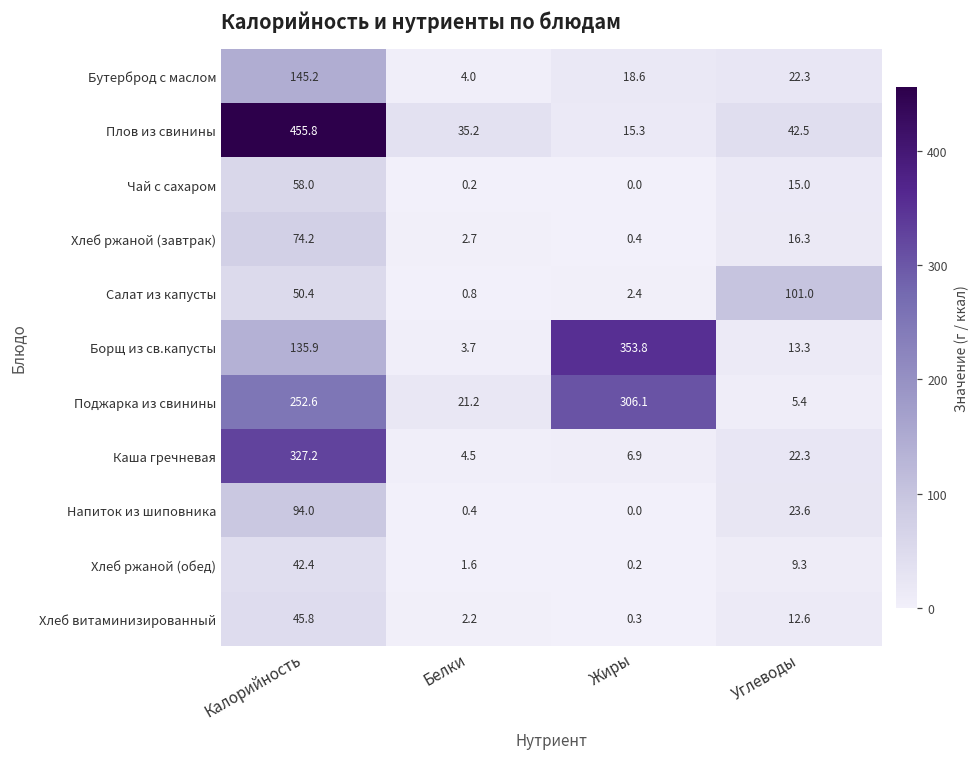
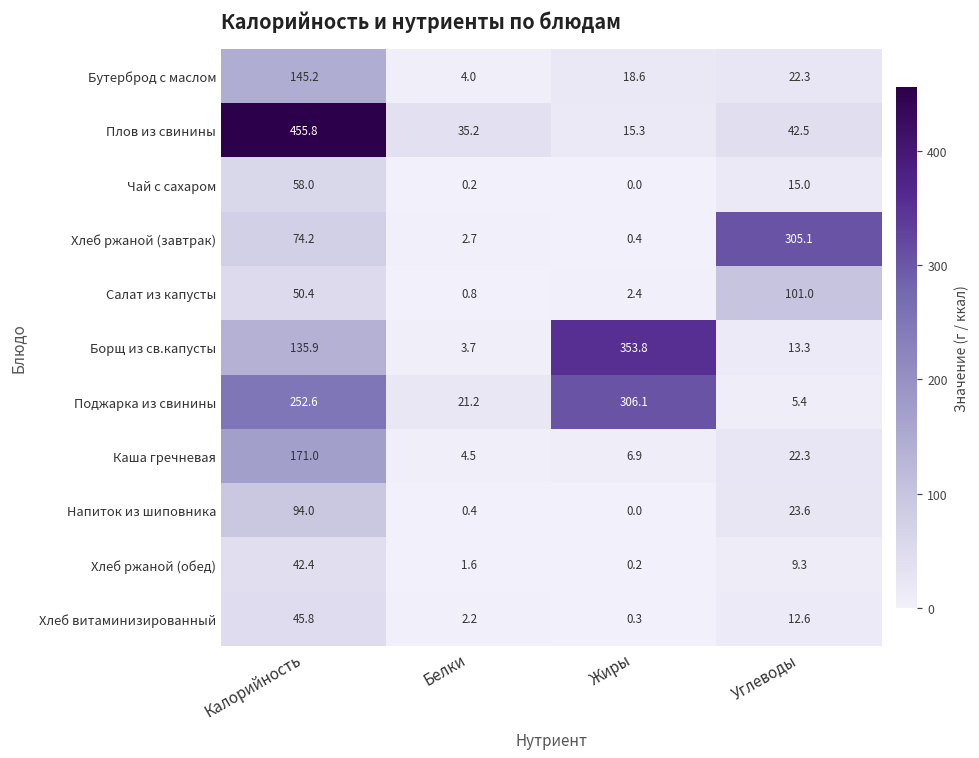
  {
    "Бутерброд с маслом": {
      "Калорийность": 145.2,
      "Белки": 4.0,
      "Жиры": 18.6,
      "Углеводы": 22.3
    },
    "Плов из свинины": {
      "Калорийность": 455.8,
      "Белки": 35.2,
      "Жиры": 15.3,
      "Углеводы": 42.5
    },
    "Чай с сахаром": {
      "Калорийность": 58.0,
      "Белки": 0.2,
      "Жиры": 0.0,
      "Углеводы": 15.0
    },
    "Хлеб ржаной (завтрак)": {
      "Калорийность": 74.2,
      "Белки": 2.7,
      "Жиры": 0.4,
-     "Углеводы": 16.3
+     "Углеводы": 305.1
    },
    "Салат из капусты": {
      "Калорийность": 50.4,
      "Белки": 0.8,
      "Жиры": 2.4,
      "Углеводы": 101.0
    },
    "Борщ из св.капусты": {
      "Калорийность": 135.9,
      "Белки": 3.7,
      "Жиры": 353.8,
      "Углеводы": 13.3
    },
    "Поджарка из свинины": {
      "Калорийность": 252.6,
      "Белки": 21.2,
      "Жиры": 306.1,
      "Углеводы": 5.4
    },
    "Каша гречневая": {
-     "Калорийность": 327.2,
+     "Калорийность": 171.0,
      "Белки": 4.5,
      "Жиры": 6.9,
      "Углеводы": 22.3
    },
    "Напиток из шиповника": {
      "Калорийность": 94.0,
      "Белки": 0.4,
      "Жиры": 0.0,
      "Углеводы": 23.6
    },
    "Хлеб ржаной (обед)": {
      "Калорийность": 42.4,
      "Белки": 1.6,
      "Жиры": 0.2,
      "Углеводы": 9.3
    },
    "Хлеб витаминизированный": {
      "Калорийность": 45.8,
      "Белки": 2.2,
      "Жиры": 0.3,
      "Углеводы": 12.6
    }
  }
